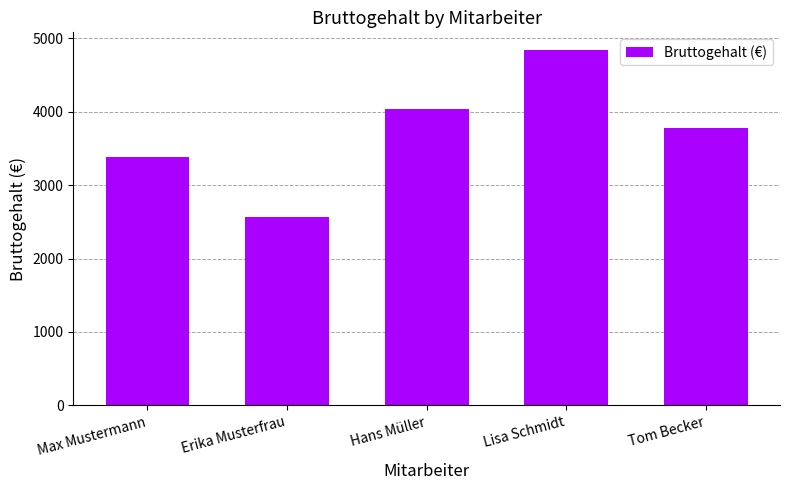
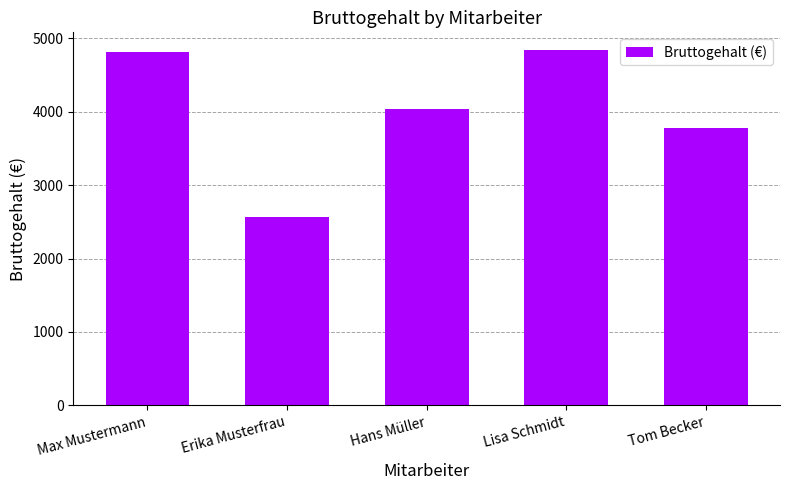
  {
-   "Max Mustermann": 3400,
+   "Max Mustermann": 4800,
    "Erika Musterfrau": 2600,
    "Hans Müller": 4000,
    "Lisa Schmidt": 4800,
    "Tom Becker": 3800
  }
